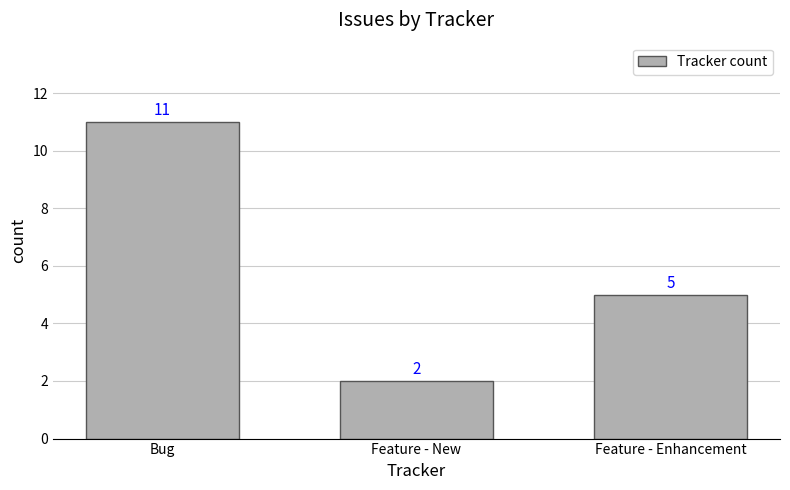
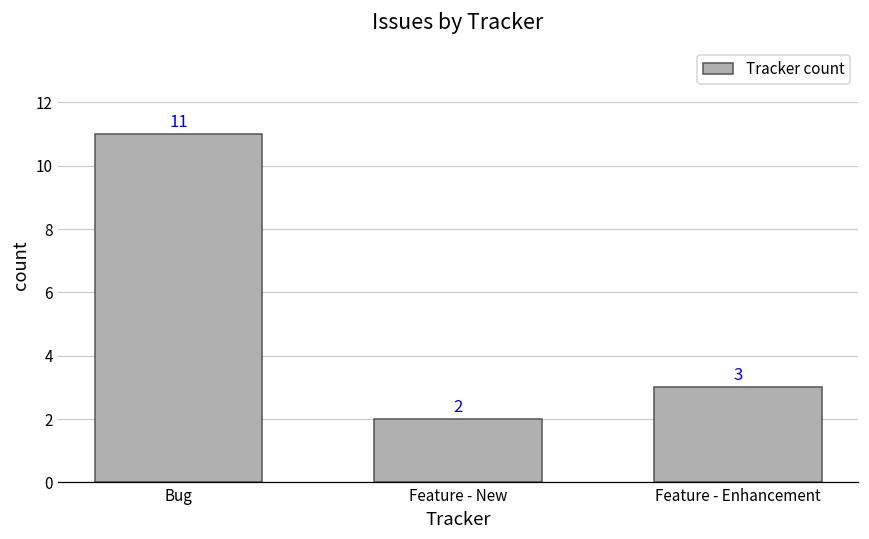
  {
    "Bug": 11,
    "Feature - New": 2,
-   "Feature - Enhancement": 5
+   "Feature - Enhancement": 3
  }
